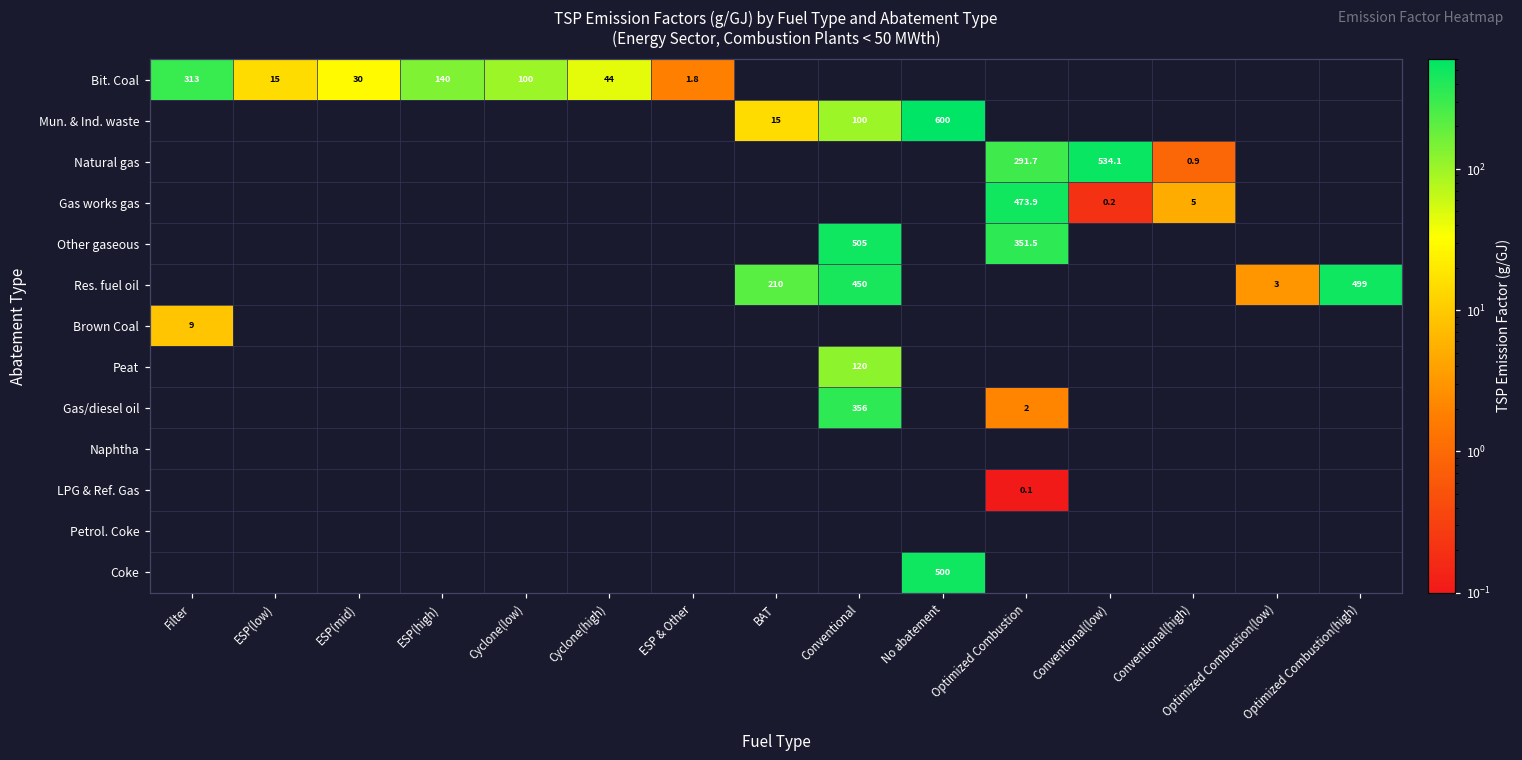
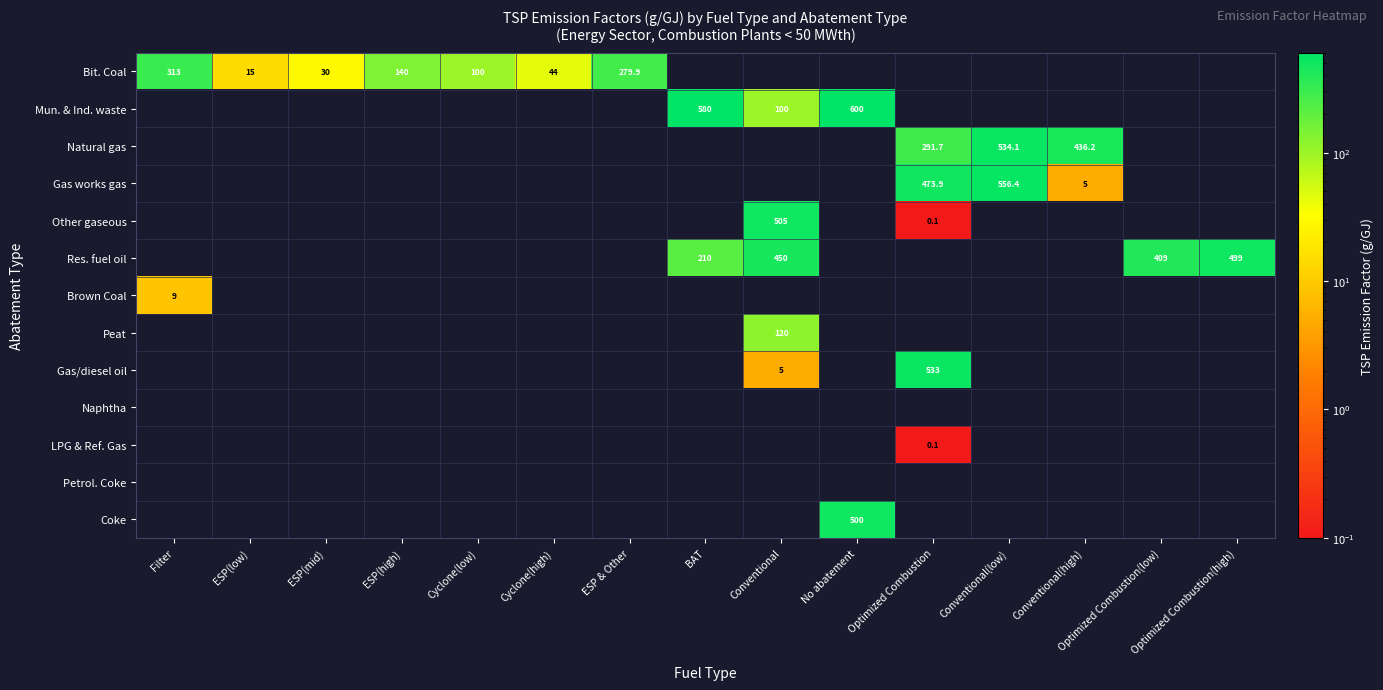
  {
    "Bit. Coal": {
      "Filter": 313,
      "ESP(low)": 15,
      "ESP(mid)": 30,
      "ESP(high)": 140,
      "Cyclone(low)": 100,
      "Cyclone(high)": 44,
-     "ESP & Other": 1.8
+     "ESP & Other": 279.9
    },
    "Mun. & Ind. waste": {
-     "BAT": 15,
+     "BAT": 580,
      "Conventional": 100,
      "No abatement": 600
    },
    "Natural gas": {
      "Optimized Combustion": 291.7,
      "Conventional(low)": 534.1,
-     "Conventional(high)": 0.9
+     "Conventional(high)": 436.2
    },
    "Gas works gas": {
      "Optimized Combustion": 473.9,
-     "Conventional(low)": 0.2,
+     "Conventional(low)": 556.4,
      "Conventional(high)": 5
    },
    "Other gaseous": {
      "Conventional": 505,
-     "Optimized Combustion": 351.5
+     "Optimized Combustion": 0.1
    },
    "Res. fuel oil": {
      "BAT": 210,
      "Conventional": 450,
-     "Optimized Combustion(low)": 3,
+     "Optimized Combustion(low)": 409,
      "Optimized Combustion(high)": 499
    },
    "Brown Coal": {
      "Filter": 9
    },
    "Peat": {
      "Conventional": 120
    },
    "Gas/diesel oil": {
-     "Conventional": 356,
-     "Optimized Combustion": 2
+     "Conventional": 5,
+     "Optimized Combustion": 533
    },
    "LPG & Ref. Gas": {
      "Optimized Combustion": 0.1
    },
    "Coke": {
      "No abatement": 500
    }
  }
